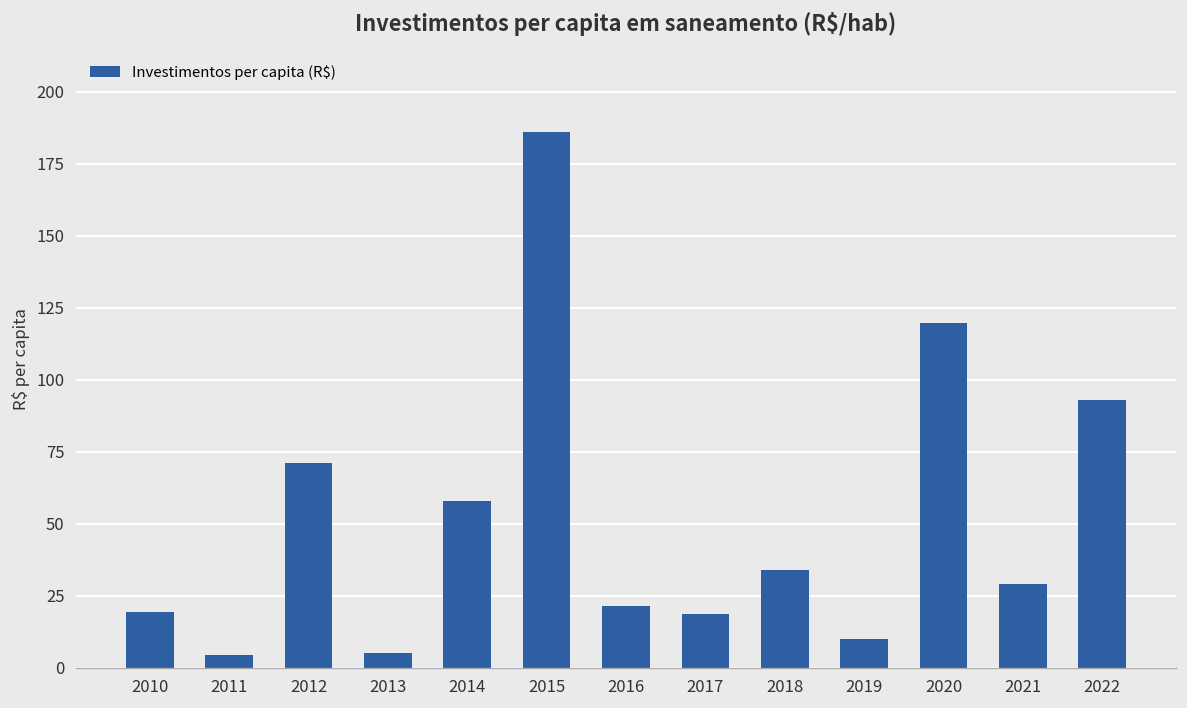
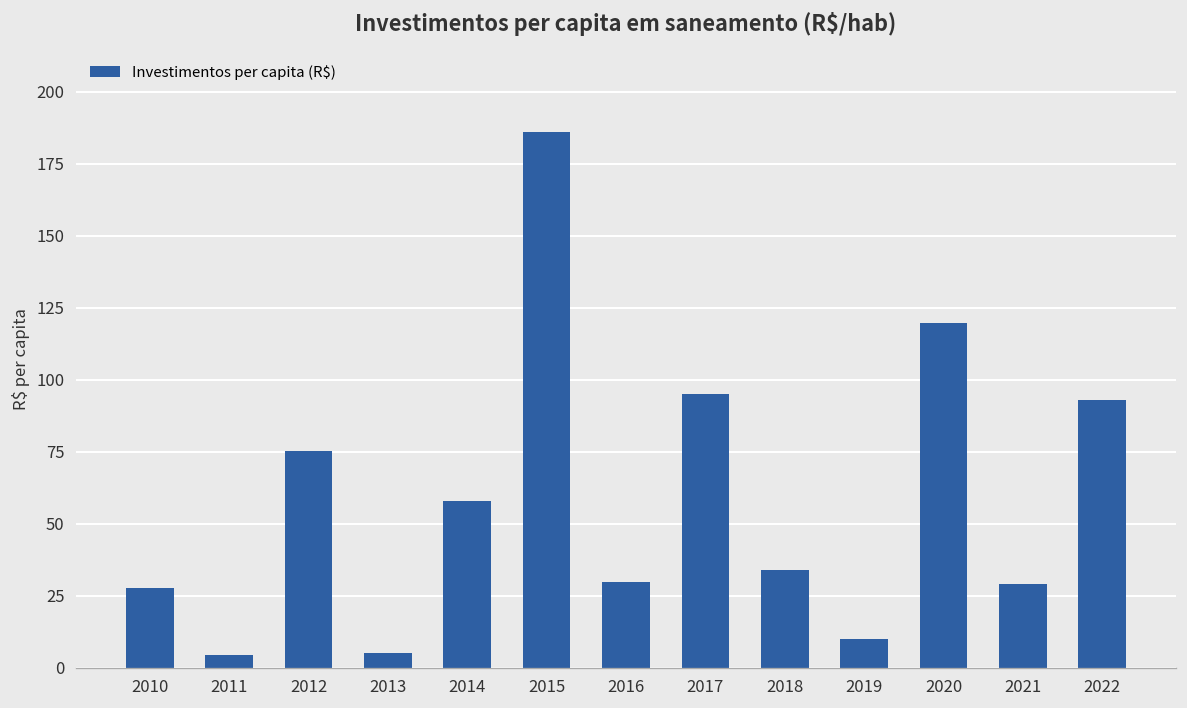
  {
-   "2010": 19,
+   "2010": 28,
    "2011": 4,
-   "2012": 71,
+   "2012": 75,
    "2013": 5,
    "2014": 58,
    "2015": 186,
-   "2016": 21,
-   "2017": 18,
+   "2016": 30,
+   "2017": 95,
    "2018": 34,
    "2019": 10,
    "2020": 120,
    "2021": 29,
    "2022": 93
  }
